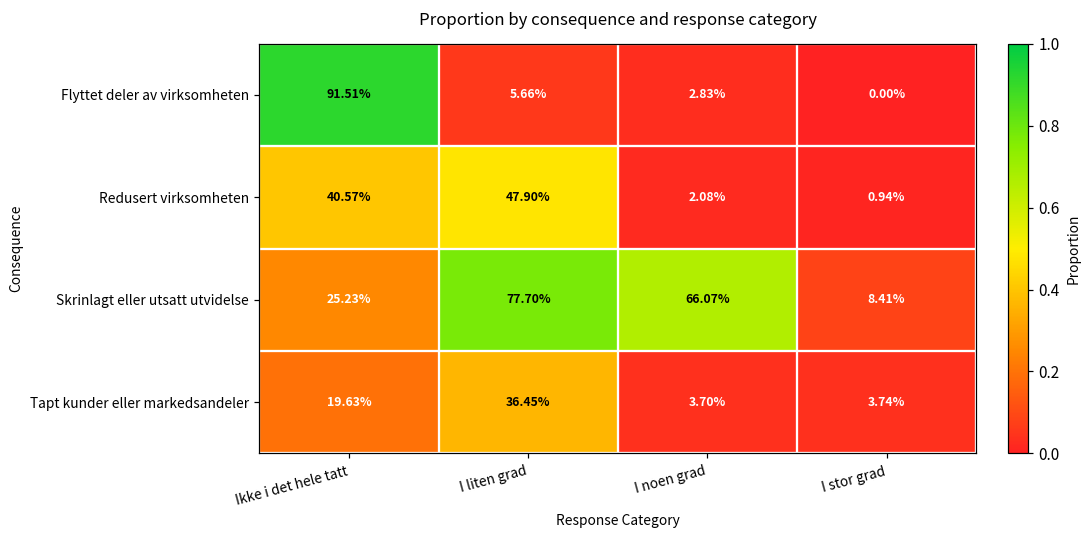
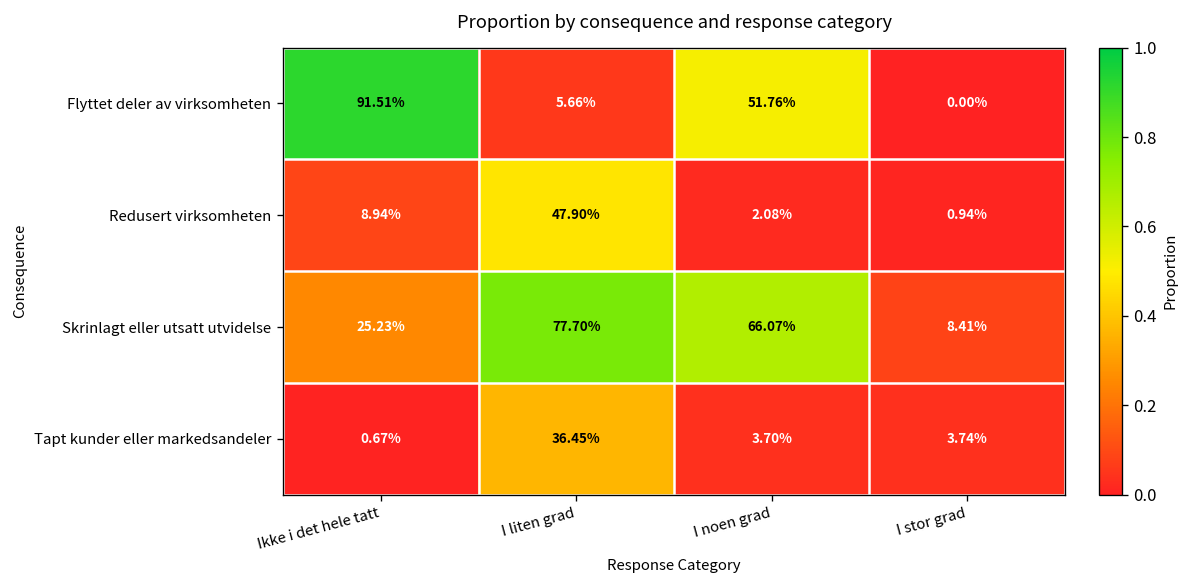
  {
    "Flyttet deler av virksomheten": {
      "Ikke i det hele tatt": "91.51%",
      "I liten grad": "5.66%",
-     "I noen grad": "2.83%",
+     "I noen grad": "51.76%",
      "I stor grad": "0.00%"
    },
    "Redusert virksomheten": {
-     "Ikke i det hele tatt": "40.57%",
+     "Ikke i det hele tatt": "8.94%",
      "I liten grad": "47.90%",
      "I noen grad": "2.08%",
      "I stor grad": "0.94%"
    },
    "Skrinlagt eller utsatt utvidelse": {
      "Ikke i det hele tatt": "25.23%",
      "I liten grad": "77.70%",
      "I noen grad": "66.07%",
      "I stor grad": "8.41%"
    },
    "Tapt kunder eller markedsandeler": {
-     "Ikke i det hele tatt": "19.63%",
+     "Ikke i det hele tatt": "0.67%",
      "I liten grad": "36.45%",
      "I noen grad": "3.70%",
      "I stor grad": "3.74%"
    }
  }
